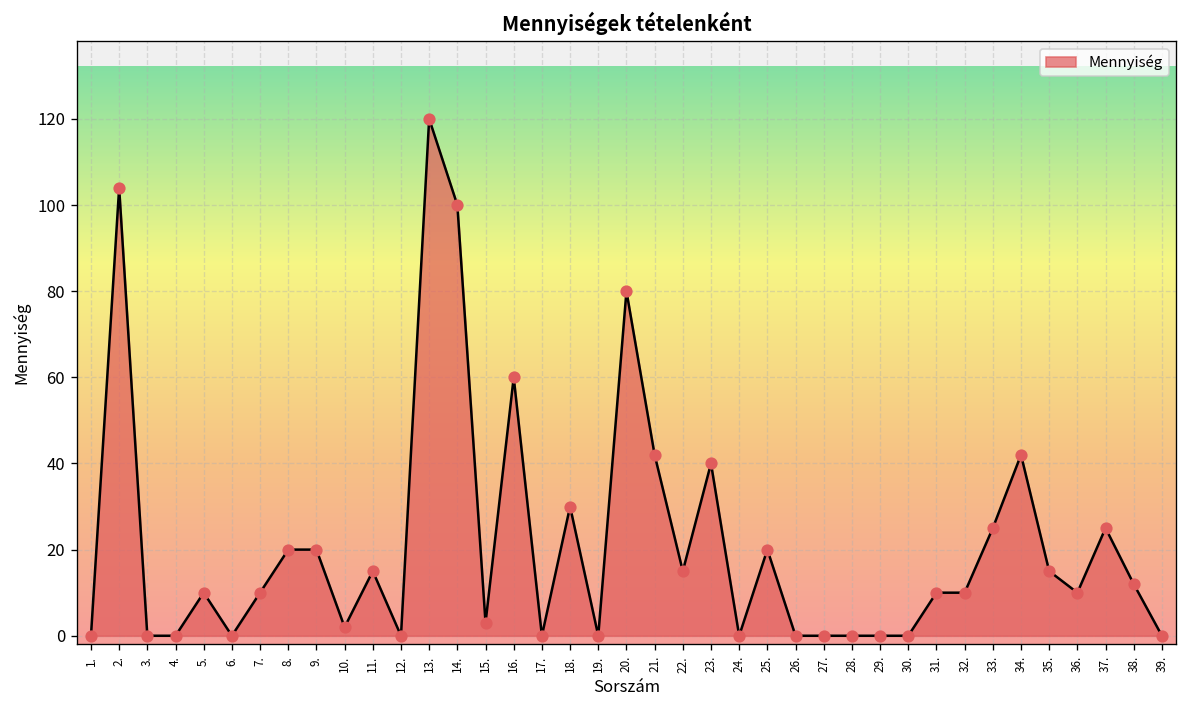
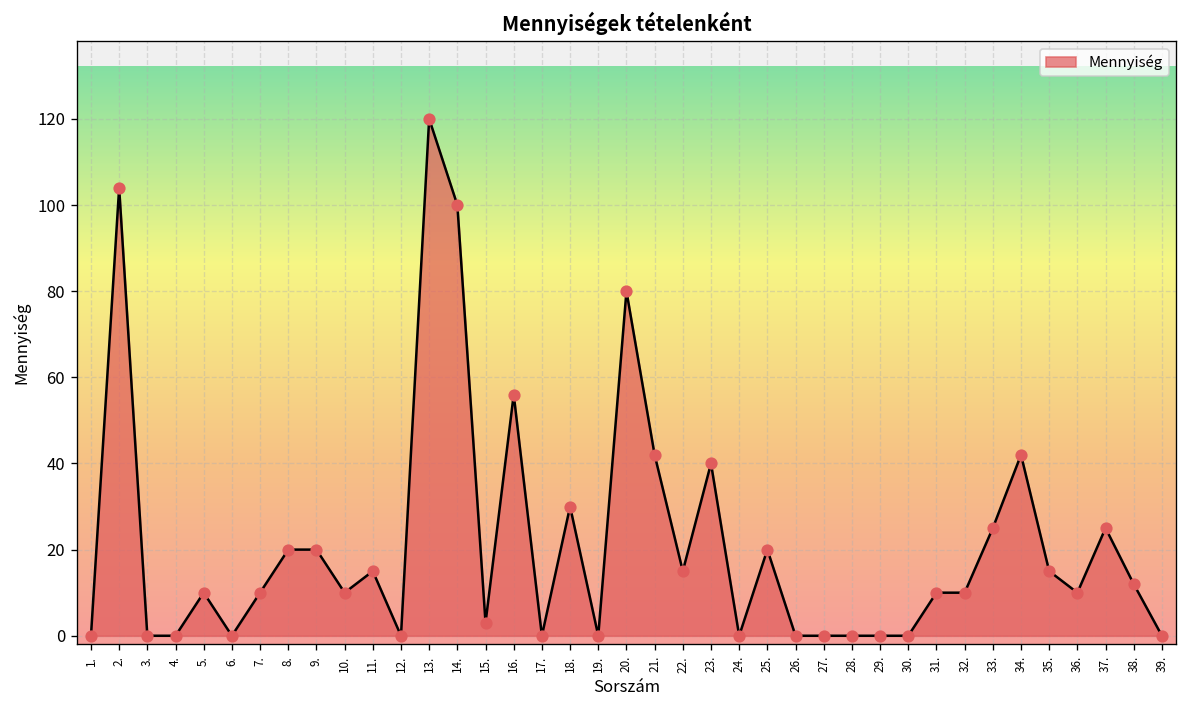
  {
    "1.": 0,
    "2.": 104,
    "3.": 0,
    "4.": 0,
    "5.": 10,
    "6.": 0,
    "7.": 10,
    "8.": 20,
    "9.": 20,
-   "10.": 2,
+   "10.": 10,
    "11.": 15,
    "12.": 0,
    "13.": 120,
    "14.": 100,
    "15.": 3,
-   "16.": 60,
+   "16.": 56,
    "17.": 0,
    "18.": 30,
    "19.": 0,
    "20.": 80,
    "21.": 42,
    "22.": 15,
    "23.": 40,
    "24.": 0,
    "25.": 20,
    "26.": 0,
    "27.": 0,
    "28.": 0,
    "29.": 0,
    "30.": 0,
    "31.": 10,
    "32.": 10,
    "33.": 25,
    "34.": 42,
    "35.": 15,
    "36.": 10,
    "37.": 25,
    "38.": 12,
    "39.": 0
  }
